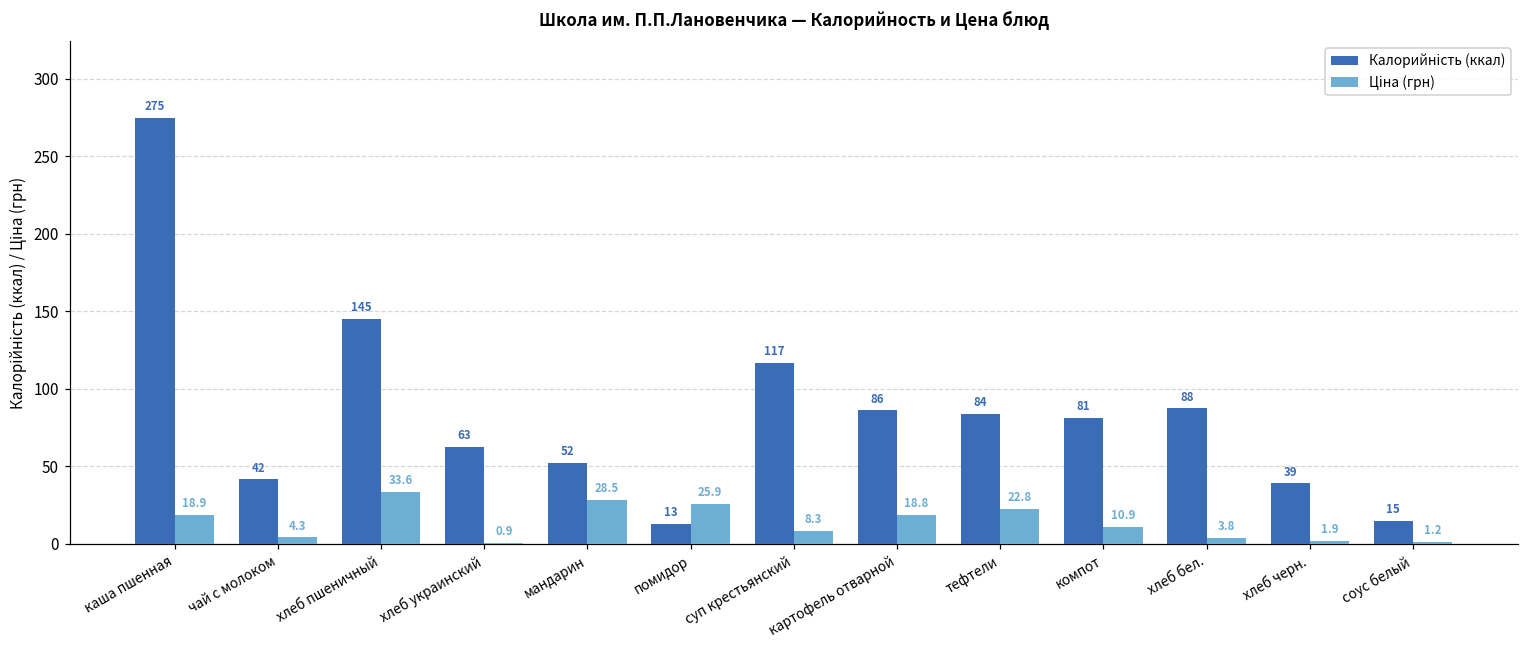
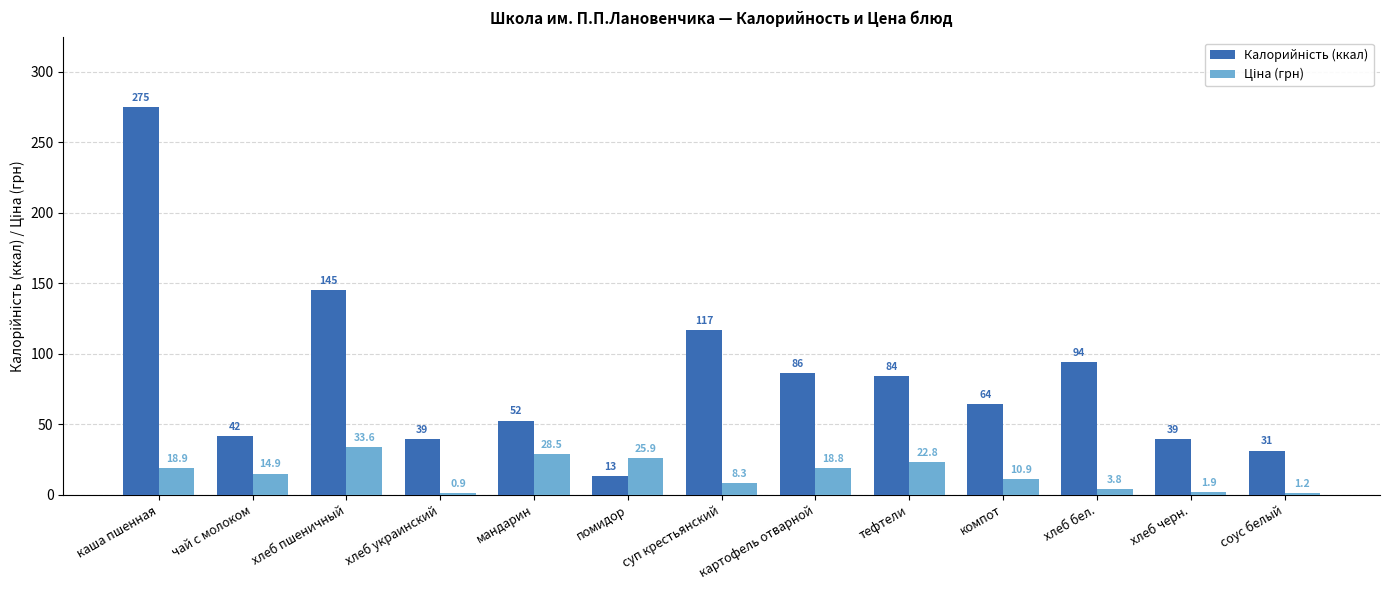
  {
    "Калорийність (ккал)": {
      "каша пшенная": 275,
      "чай с молоком": 42,
      "хлеб пшеничный": 145,
-     "хлеб украинский": 63,
+     "хлеб украинский": 39,
      "мандарин": 52,
      "помидор": 13,
      "суп крестьянский": 117,
      "картофель отварной": 86,
      "тефтели": 84,
-     "компот": 81,
-     "хлеб бел.": 88,
+     "компот": 64,
+     "хлеб бел.": 94,
      "хлеб черн.": 39,
-     "соус белый": 15
+     "соус белый": 31
    },
    "Ціна (грн)": {
      "каша пшенная": 18.9,
-     "чай с молоком": 4.3,
+     "чай с молоком": 14.9,
      "хлеб пшеничный": 33.6,
      "хлеб украинский": 0.9,
      "мандарин": 28.5,
      "помидор": 25.9,
      "суп крестьянский": 8.3,
      "картофель отварной": 18.8,
      "тефтели": 22.8,
      "компот": 10.9,
      "хлеб бел.": 3.8,
      "хлеб черн.": 1.9,
      "соус белый": 1.2
    }
  }
